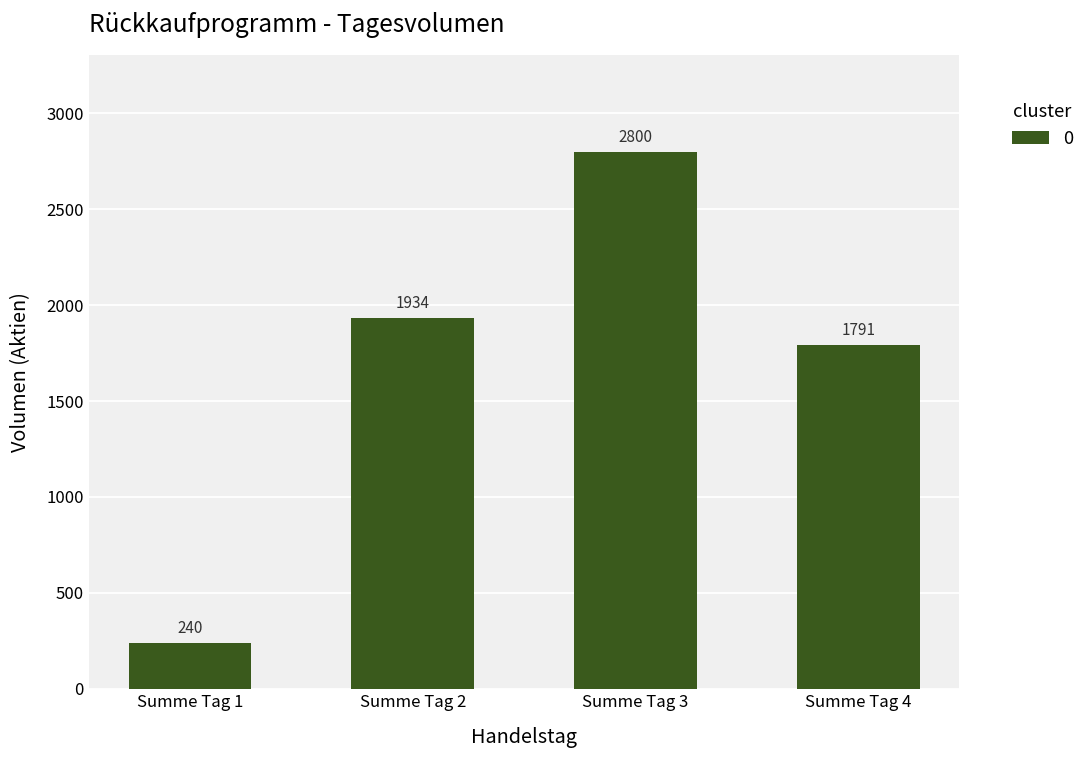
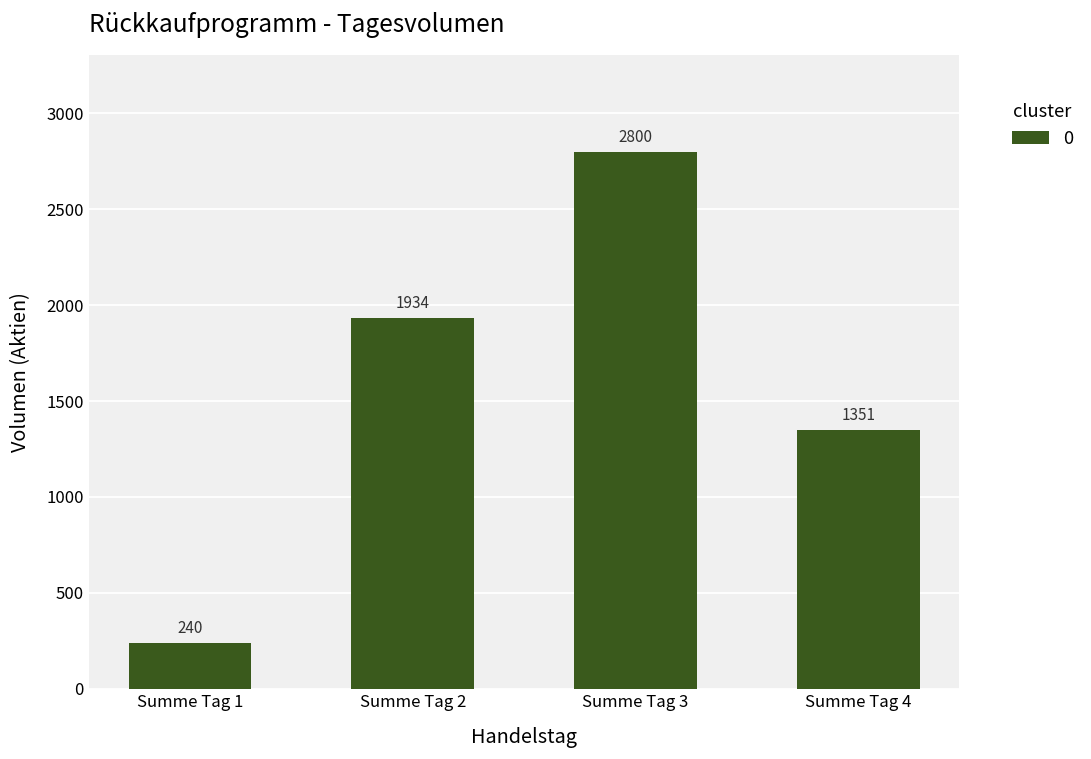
  {
    "Summe Tag 1": 240,
    "Summe Tag 2": 1934,
    "Summe Tag 3": 2800,
-   "Summe Tag 4": 1791
+   "Summe Tag 4": 1351
  }
